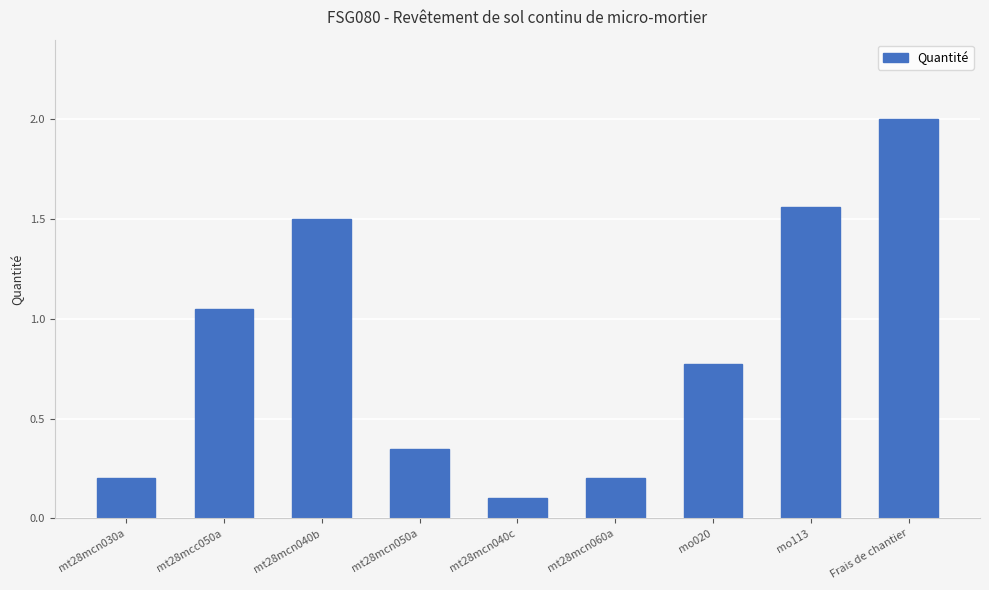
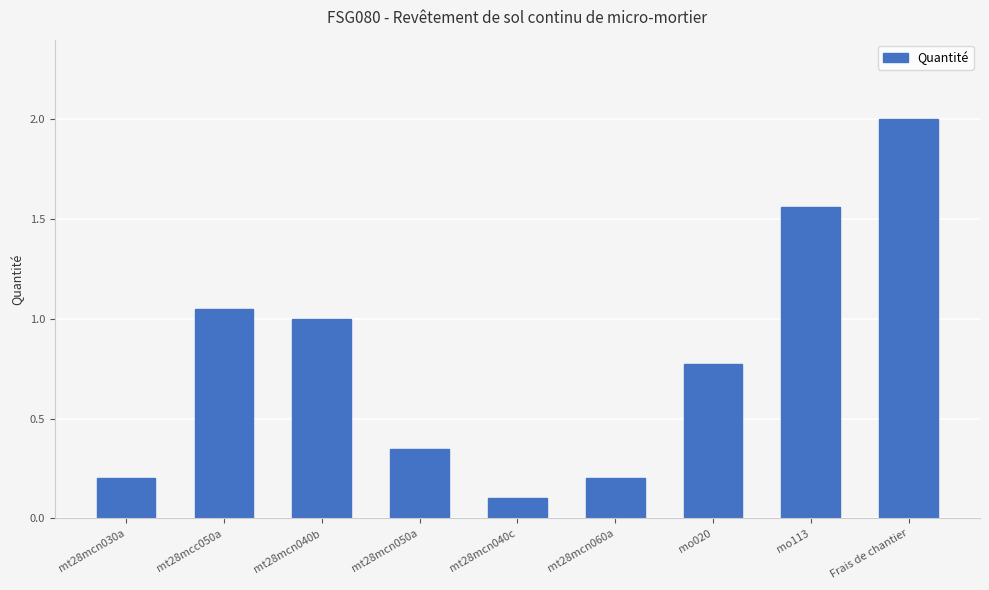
  {
    "mt28mcn030a": 0.2,
    "mt28mcc050a": 1.05,
-   "mt28mcn040b": 1.5,
+   "mt28mcn040b": 1.0,
    "mt28mcn050a": 0.35,
    "mt28mcn040c": 0.1,
    "mt28mcn060a": 0.2,
    "mo020": 0.78,
    "mo113": 1.56,
    "Frais de chantier": 2.0
  }
